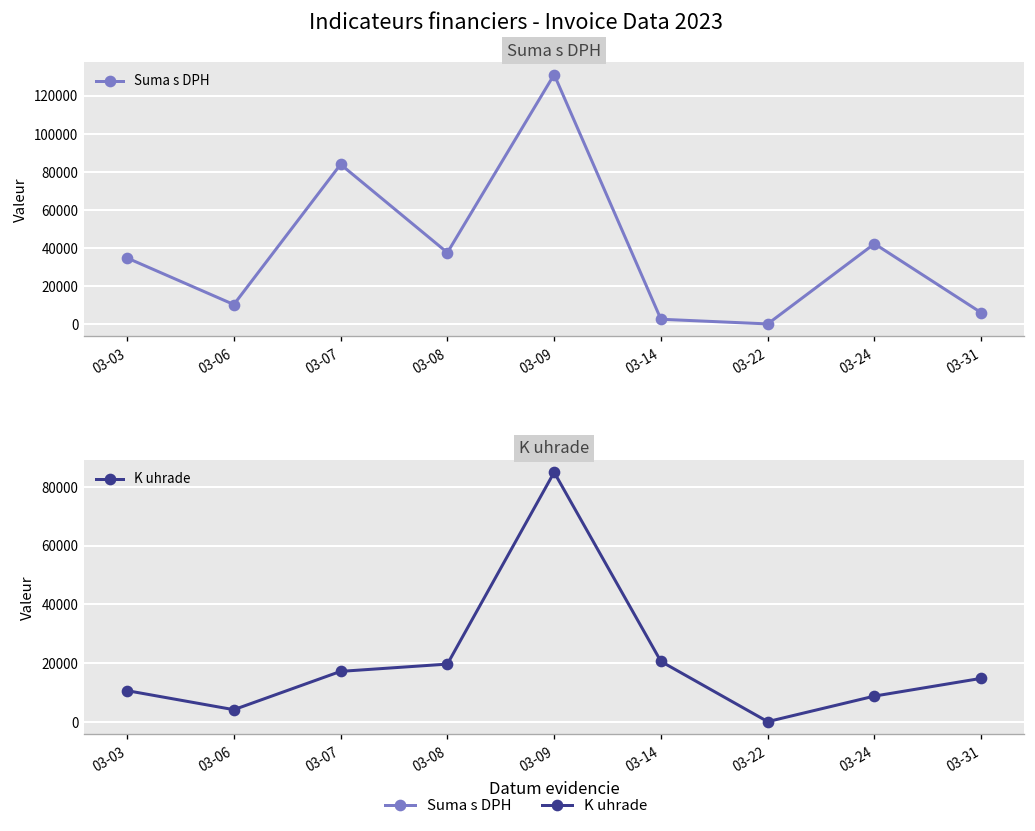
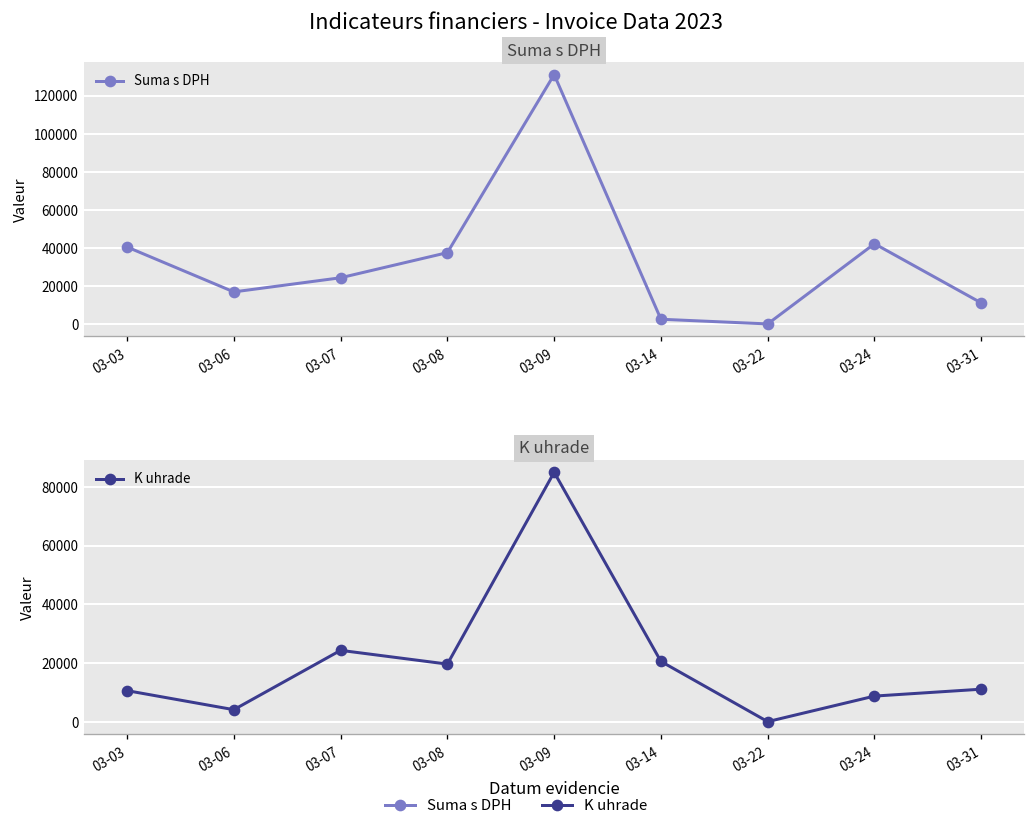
  {
    "Suma s DPH": {
-     "03-03": 35000,
-     "03-06": 10000,
-     "03-07": 84000,
+     "03-03": 40000,
+     "03-06": 17000,
+     "03-07": 24000,
      "03-08": 38000,
      "03-09": 131000,
      "03-14": 3000,
      "03-22": 0,
      "03-24": 42000,
-     "03-31": 6000
+     "03-31": 11000
    },
    "K uhrade": {
      "03-03": 11000,
      "03-06": 4000,
-     "03-07": 17000,
+     "03-07": 24000,
      "03-08": 20000,
      "03-09": 85000,
      "03-14": 21000,
      "03-22": 0,
      "03-24": 9000,
-     "03-31": 15000
+     "03-31": 11000
    }
  }
